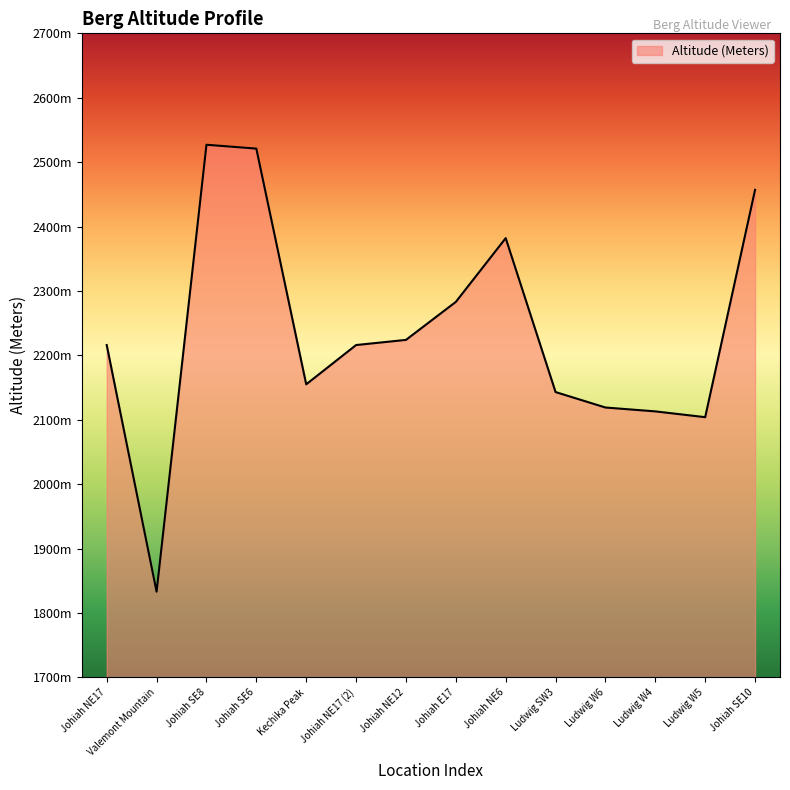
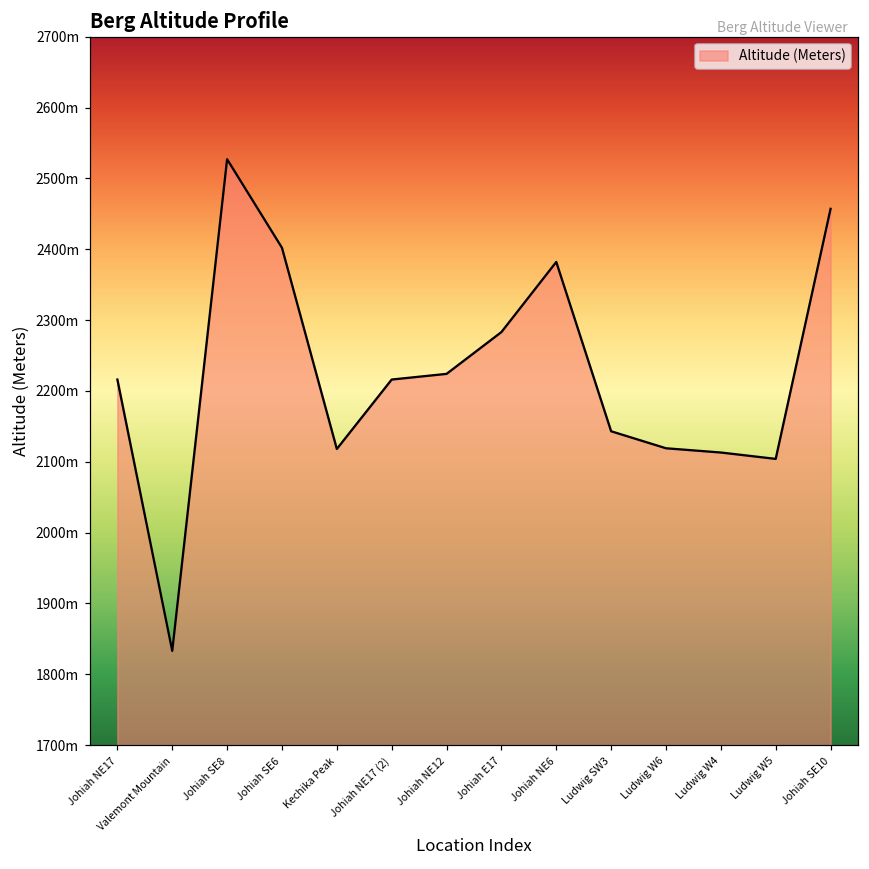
  {
    "Johiah NE17": "2220m",
    "Valemont Mountain": "1830m",
    "Johiah SE8": "2530m",
-   "Johiah SE6": "2520m",
-   "Kechika Peak": "2160m",
+   "Johiah SE6": "2400m",
+   "Kechika Peak": "2120m",
    "Johiah NE17 (2)": "2220m",
    "Johiah NE12": "2220m",
    "Johiah E17": "2280m",
    "Johiah NE6": "2380m",
    "Ludwig SW3": "2140m",
    "Ludwig W6": "2120m",
    "Ludwig W4": "2110m",
    "Ludwig W5": "2100m",
    "Johiah SE10": "2460m"
  }
